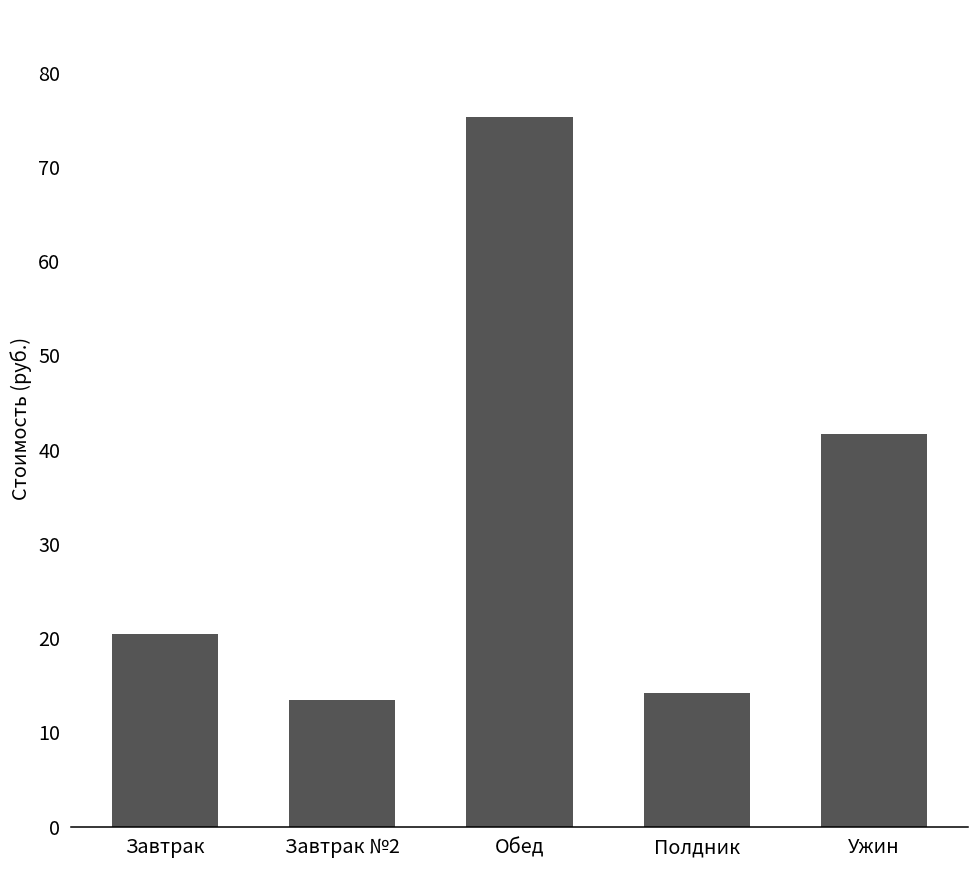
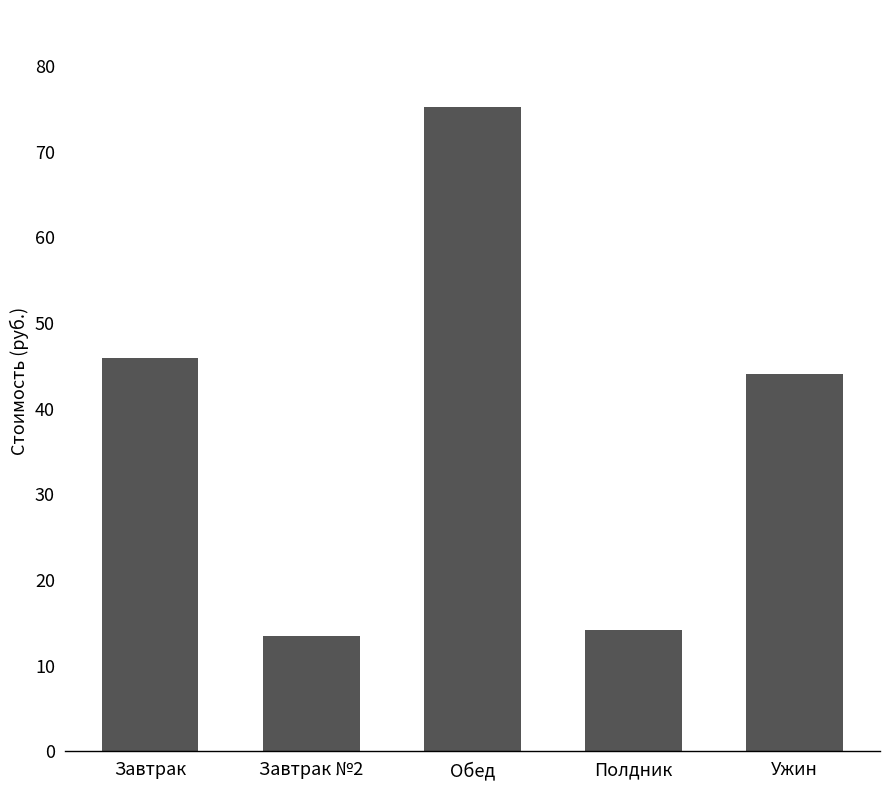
  {
-   "Завтрак": 20,
+   "Завтрак": 46,
    "Завтрак №2": 13,
    "Обед": 75,
    "Полдник": 14,
-   "Ужин": 42
+   "Ужин": 44
  }
